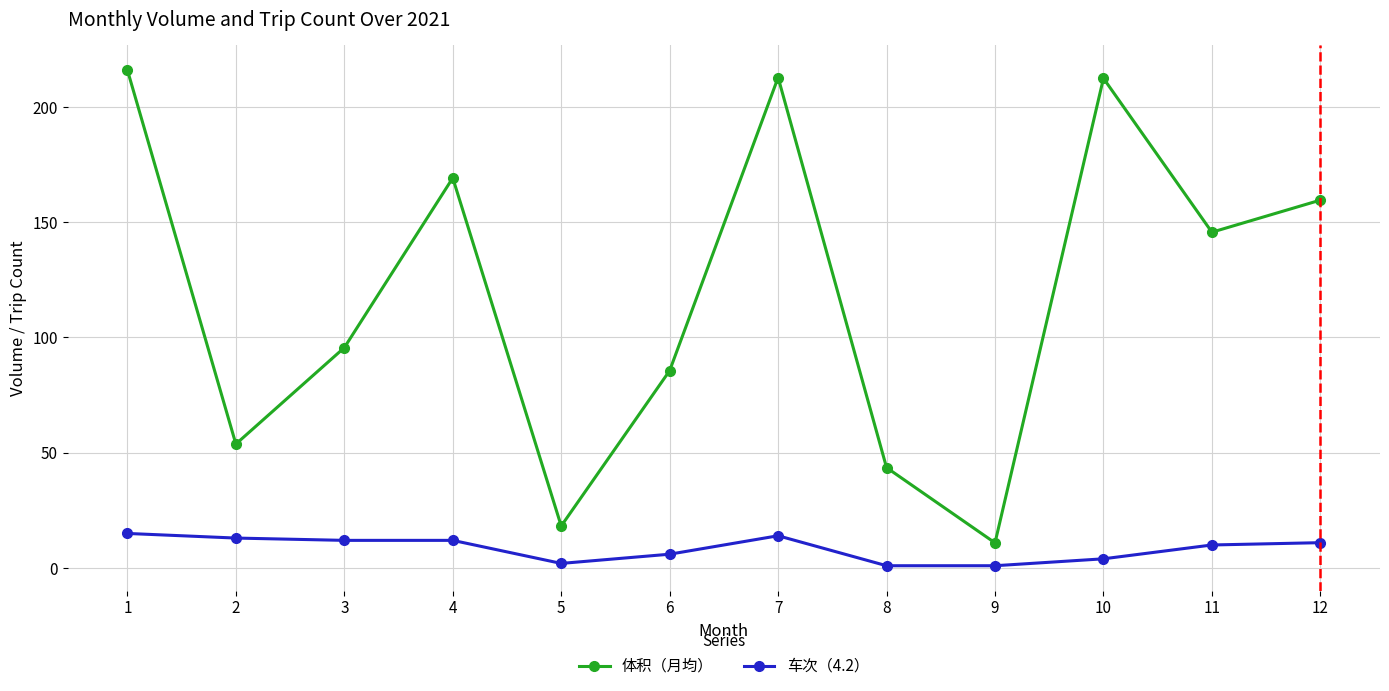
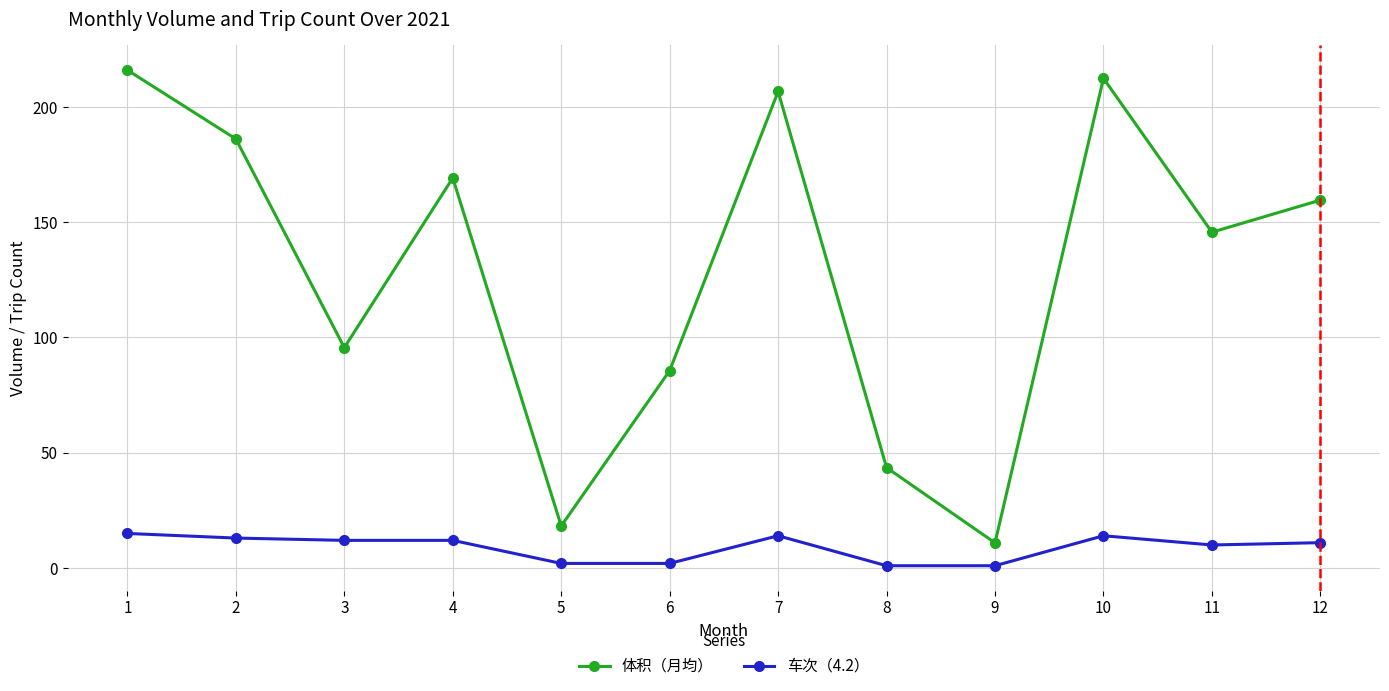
  {
    "体积（月均）": {
      "1": 216,
-     "2": 54,
+     "2": 186,
      "3": 96,
      "4": 169,
      "5": 18,
      "6": 86,
-     "7": 213,
+     "7": 207,
      "8": 44,
      "9": 11,
      "10": 212,
      "11": 146,
      "12": 160
    },
    "车次（4.2）": {
      "1": 15,
      "2": 13,
      "3": 12,
      "4": 12,
      "5": 2,
-     "6": 6,
+     "6": 2,
      "7": 14,
      "8": 1,
      "9": 1,
-     "10": 4,
+     "10": 14,
      "11": 10,
      "12": 11
    }
  }
